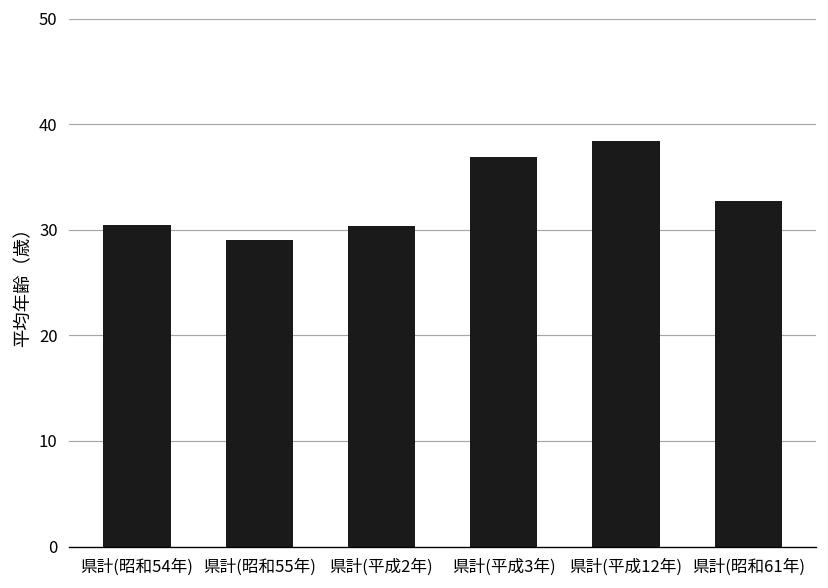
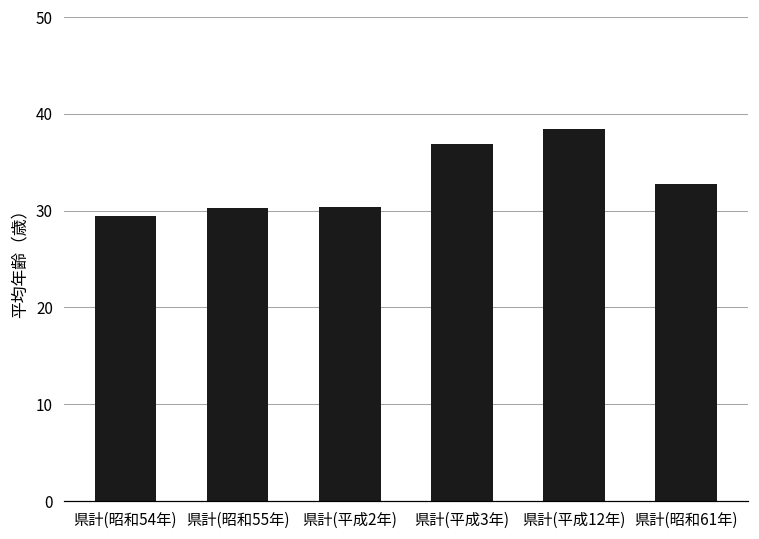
  {
-   "県計(昭和54年)": 31,
-   "県計(昭和55年)": 29,
+   "県計(昭和54年)": 29,
+   "県計(昭和55年)": 30,
    "県計(平成2年)": 30,
    "県計(平成3年)": 37,
    "県計(平成12年)": 38,
    "県計(昭和61年)": 33
  }
